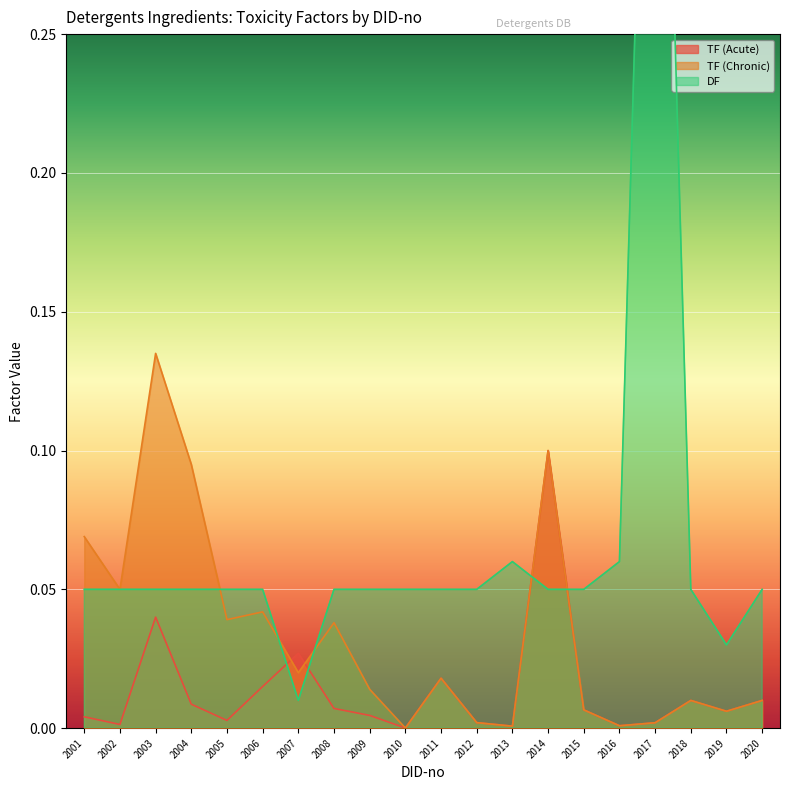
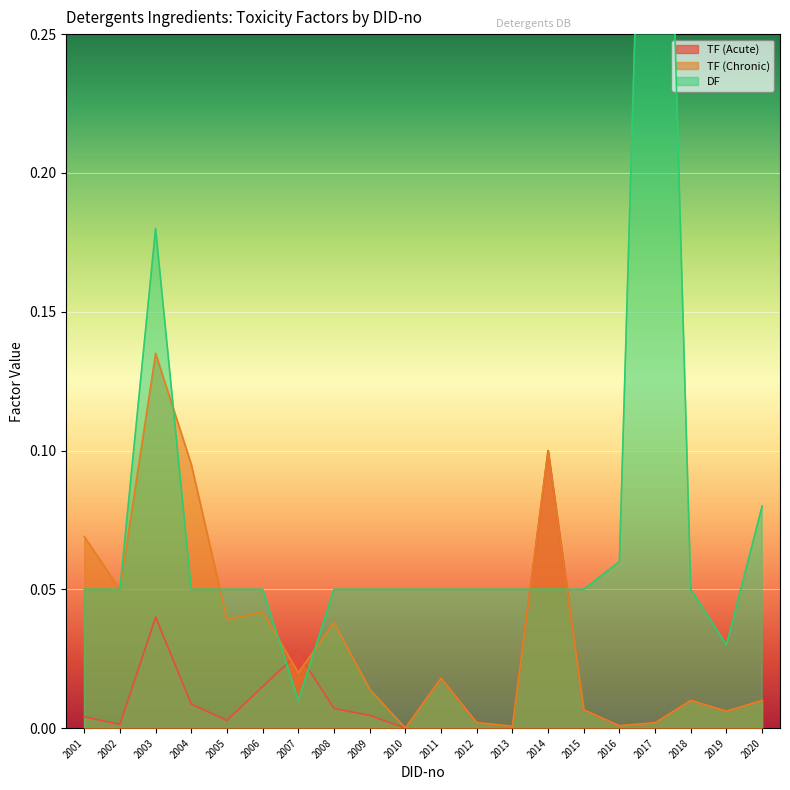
  {
    "DF": {
      "2001": 0.05,
-     "2003": 0.05,
+     "2003": 0.18,
      "2004": 0.05,
      "2005": 0.05,
      "2006": 0.05,
      "2007": 0.01,
      "2008": 0.05,
      "2009": 0.05,
      "2010": 0.05,
      "2011": 0.05,
      "2012": 0.05,
-     "2013": 0.06,
+     "2013": 0.05,
      "2014": 0.05,
      "2015": 0.05,
      "2016": 0.06,
      "2018": 0.05,
      "2019": 0.03,
-     "2020": 0.05
+     "2020": 0.08
    }
  }
